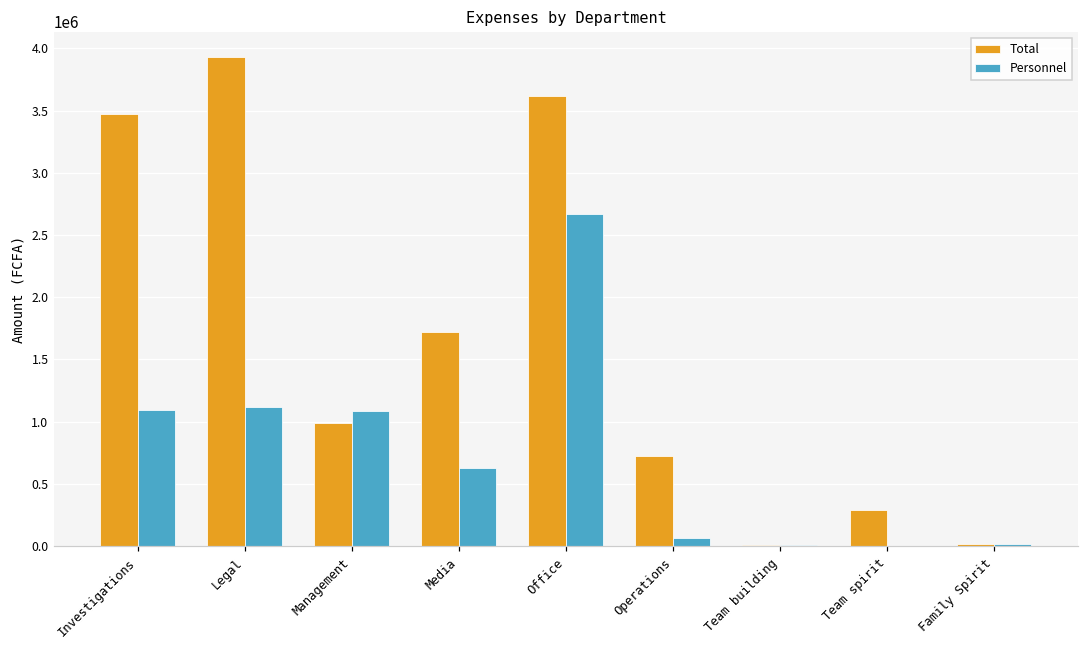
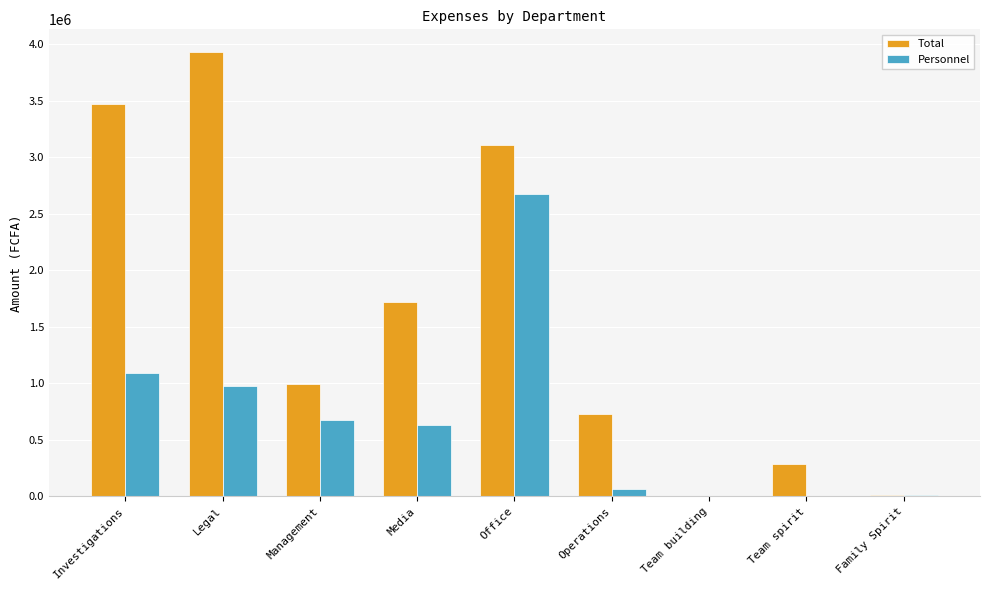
  {
    "Total": {
      "Investigations": 3470000,
      "Legal": 3930000,
      "Management": 990000,
      "Media": 1720000,
-     "Office": 3620000,
+     "Office": 3110000,
      "Operations": 730000,
      "Team spirit": 290000
    },
    "Personnel": {
      "Investigations": 1090000,
-     "Legal": 1120000,
-     "Management": 1080000,
+     "Legal": 970000,
+     "Management": 670000,
      "Media": 630000,
      "Office": 2670000,
      "Operations": 70000,
      "Team spirit": 0
    }
  }
